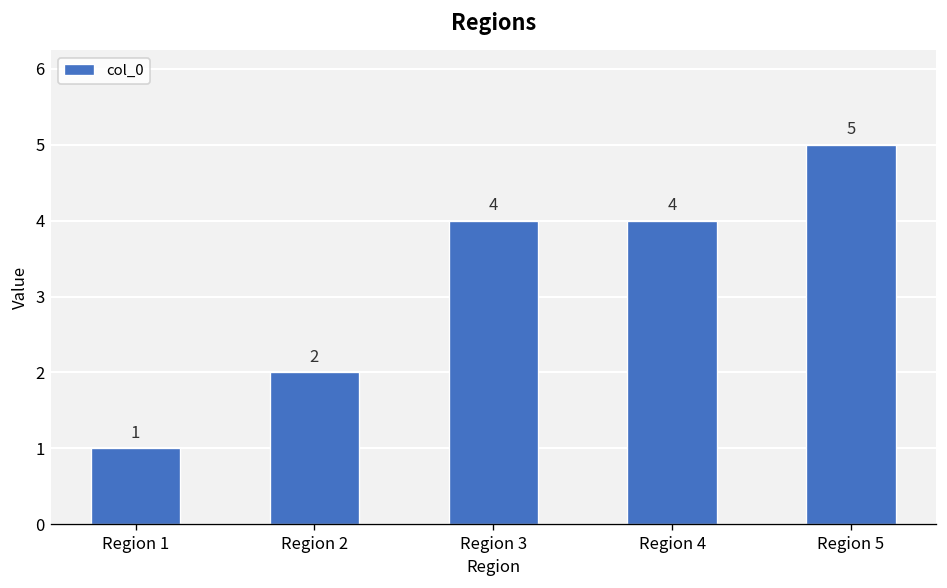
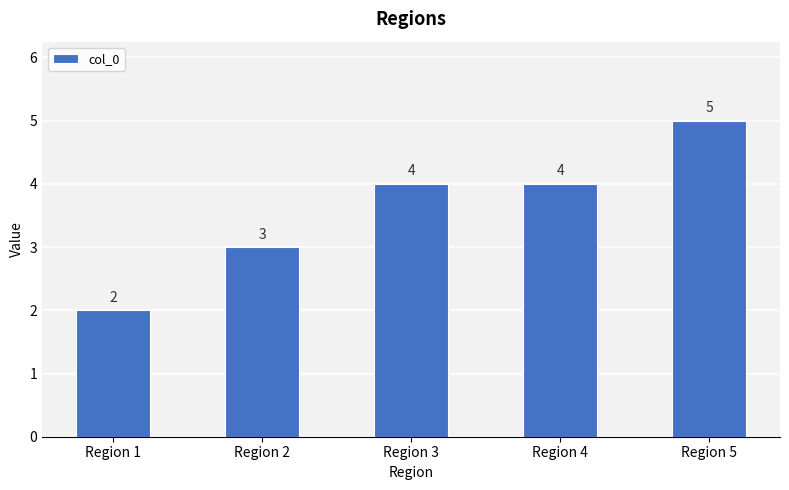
  {
-   "Region 1": 1,
-   "Region 2": 2,
+   "Region 1": 2,
+   "Region 2": 3,
    "Region 3": 4,
    "Region 4": 4,
    "Region 5": 5
  }
